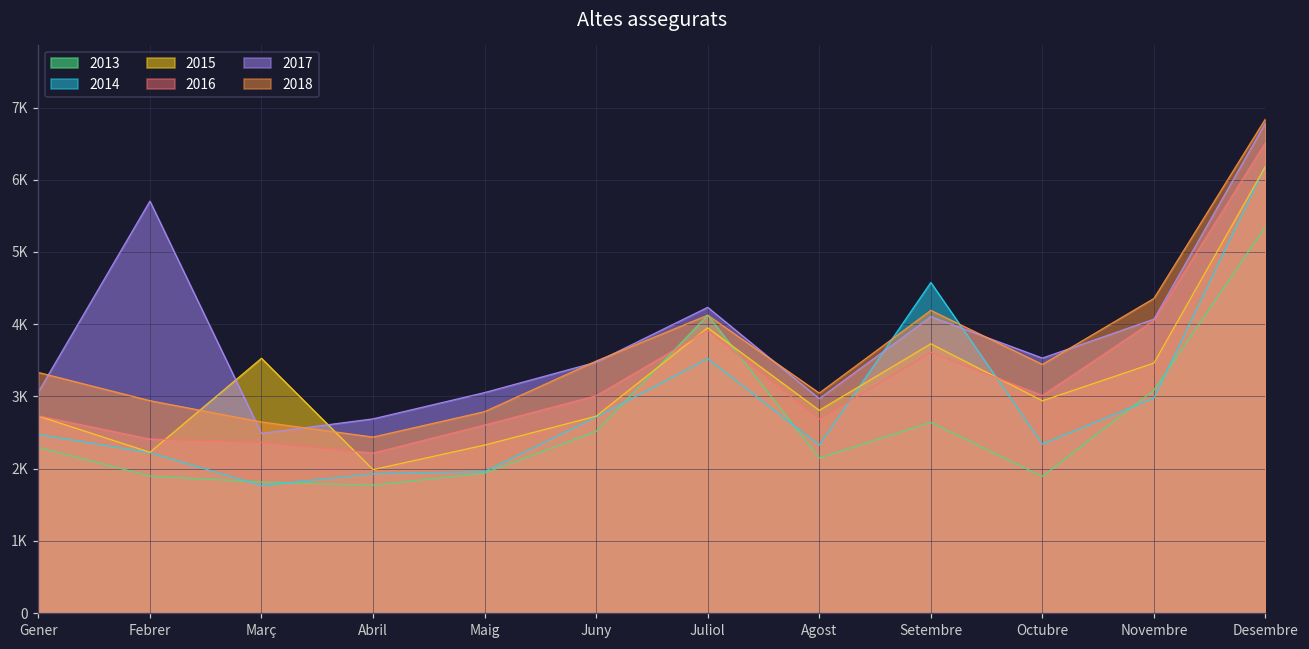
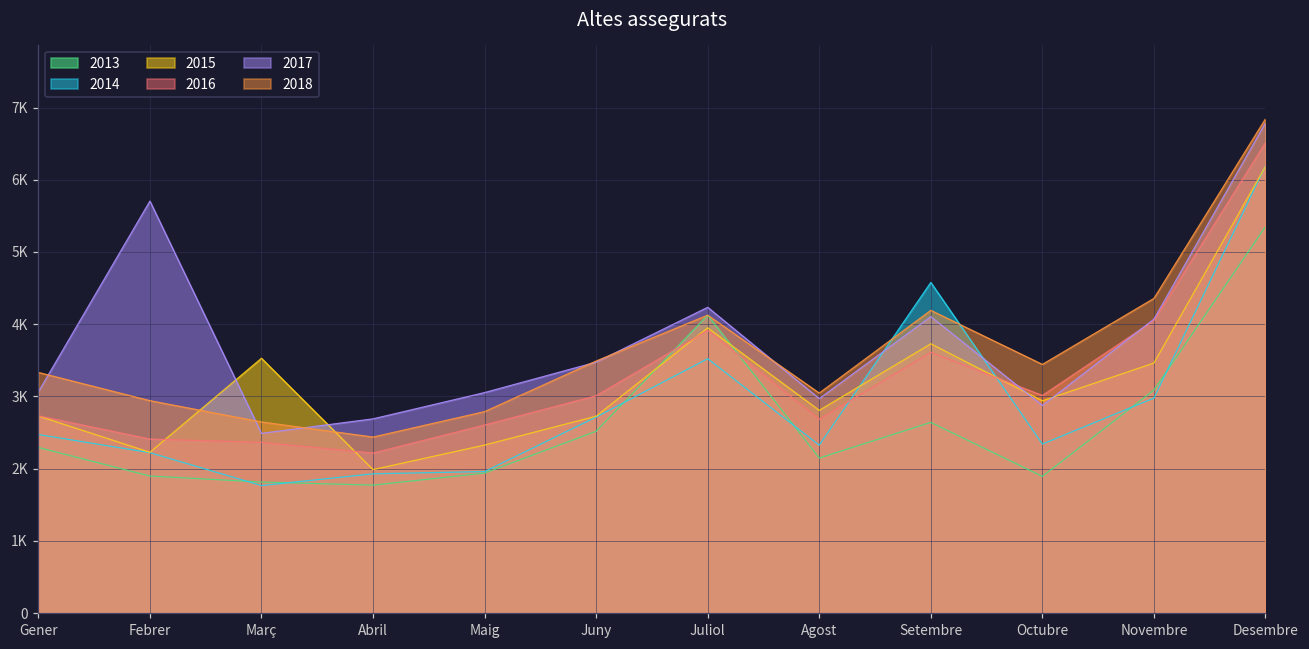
  {
    "2013": {
      "Gener": 2300,
      "Febrer": 1900,
      "Març": 1800,
      "Abril": 1800,
      "Juny": 2500,
      "Agost": 2100,
      "Setembre": 2600,
      "Octubre": 1900,
      "Novembre": 3100,
      "Desembre": 5400
    },
    "2014": {
      "Gener": 2500,
      "Març": 1800,
      "Abril": 1900,
      "Juliol": 3500,
      "Agost": 2300,
      "Setembre": 4600,
      "Octubre": 2300,
      "Novembre": 3000
    },
    "2015": {
      "Març": 3500,
      "Abril": 2000,
      "Maig": 2300,
      "Agost": 2800,
      "Setembre": 3700,
      "Octubre": 2900,
      "Novembre": 3500
    },
    "2017": {
      "Gener": 3100,
      "Febrer": 5700,
      "Març": 2500,
      "Abril": 2700,
      "Maig": 3100,
      "Juliol": 4200,
      "Agost": 3000,
      "Setembre": 4100,
-     "Octubre": 3500,
+     "Octubre": 2900,
      "Desembre": 6800
    }
  }
